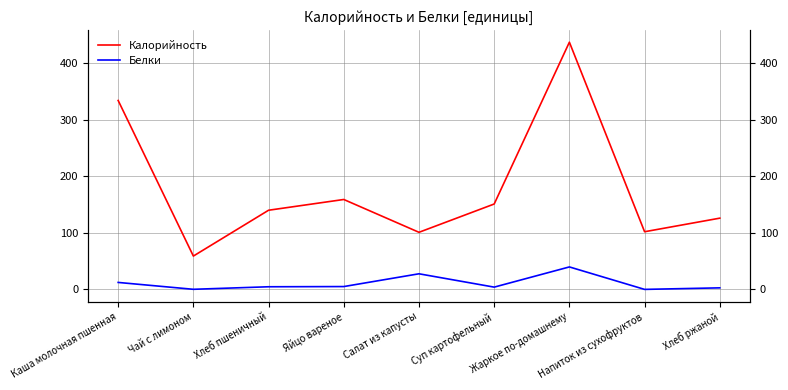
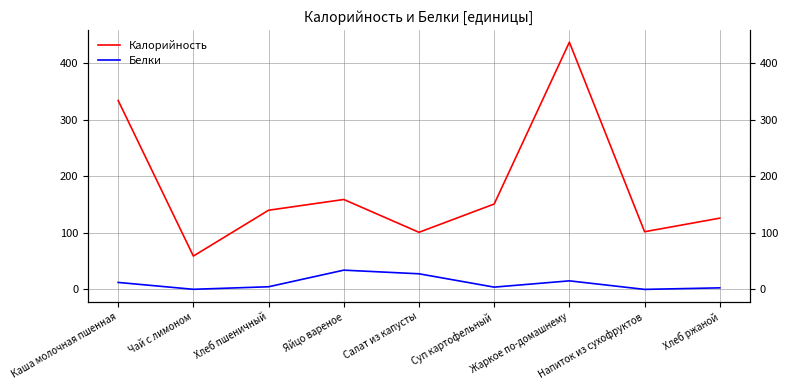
  {
    "Калорийность": {
      "Каша молочная пшенная": 330,
      "Чай с лимоном": 60,
      "Хлеб пшеничный": 140,
      "Яйцо вареное": 160,
      "Салат из капусты": 100,
      "Суп картофельный": 150,
      "Жаркое по-домашнему": 440,
      "Напиток из сухофруктов": 100,
      "Хлеб ржаной": 130
    },
    "Белки": {
      "Каша молочная пшенная": 10,
      "Чай с лимоном": 0,
      "Хлеб пшеничный": 0,
-     "Яйцо вареное": 10,
+     "Яйцо вареное": 30,
      "Салат из капусты": 30,
      "Суп картофельный": 0,
-     "Жаркое по-домашнему": 40,
+     "Жаркое по-домашнему": 20,
      "Напиток из сухофруктов": 0,
      "Хлеб ржаной": 0
    }
  }
